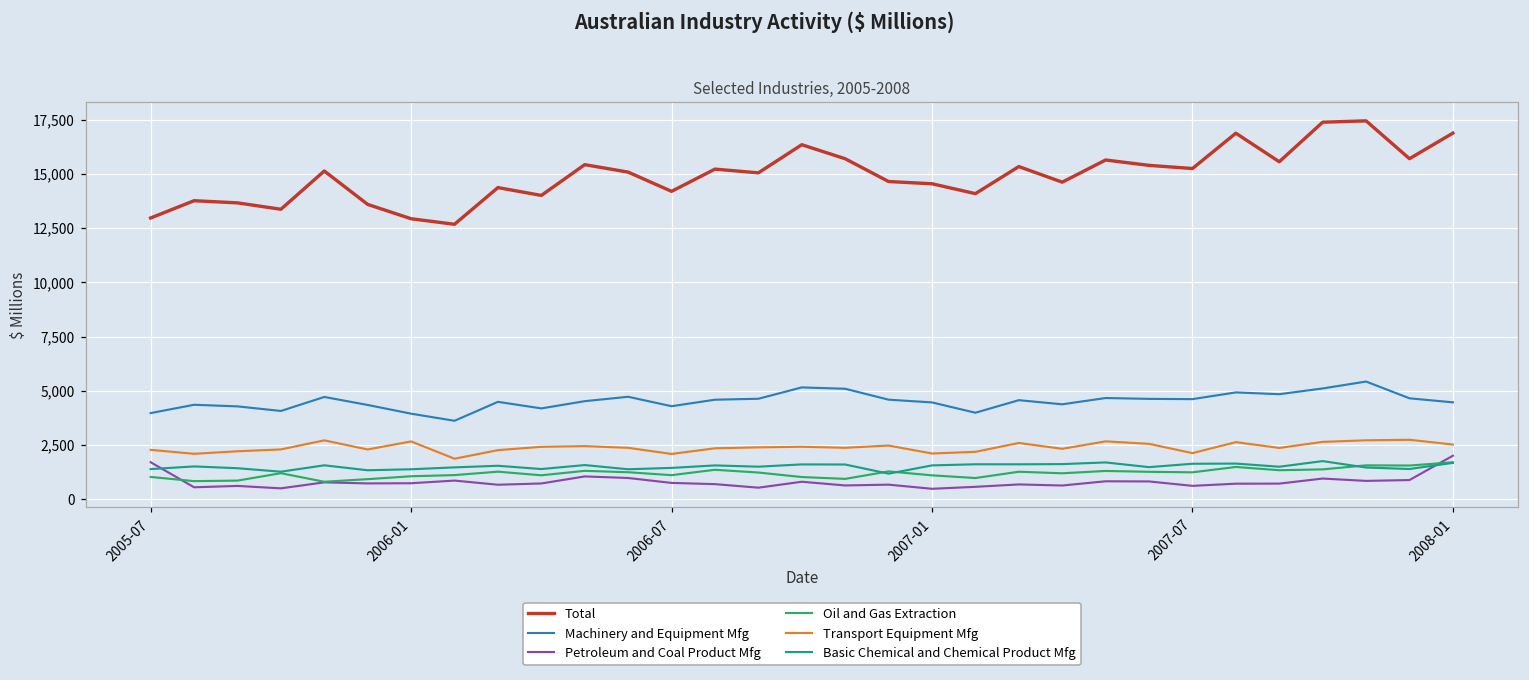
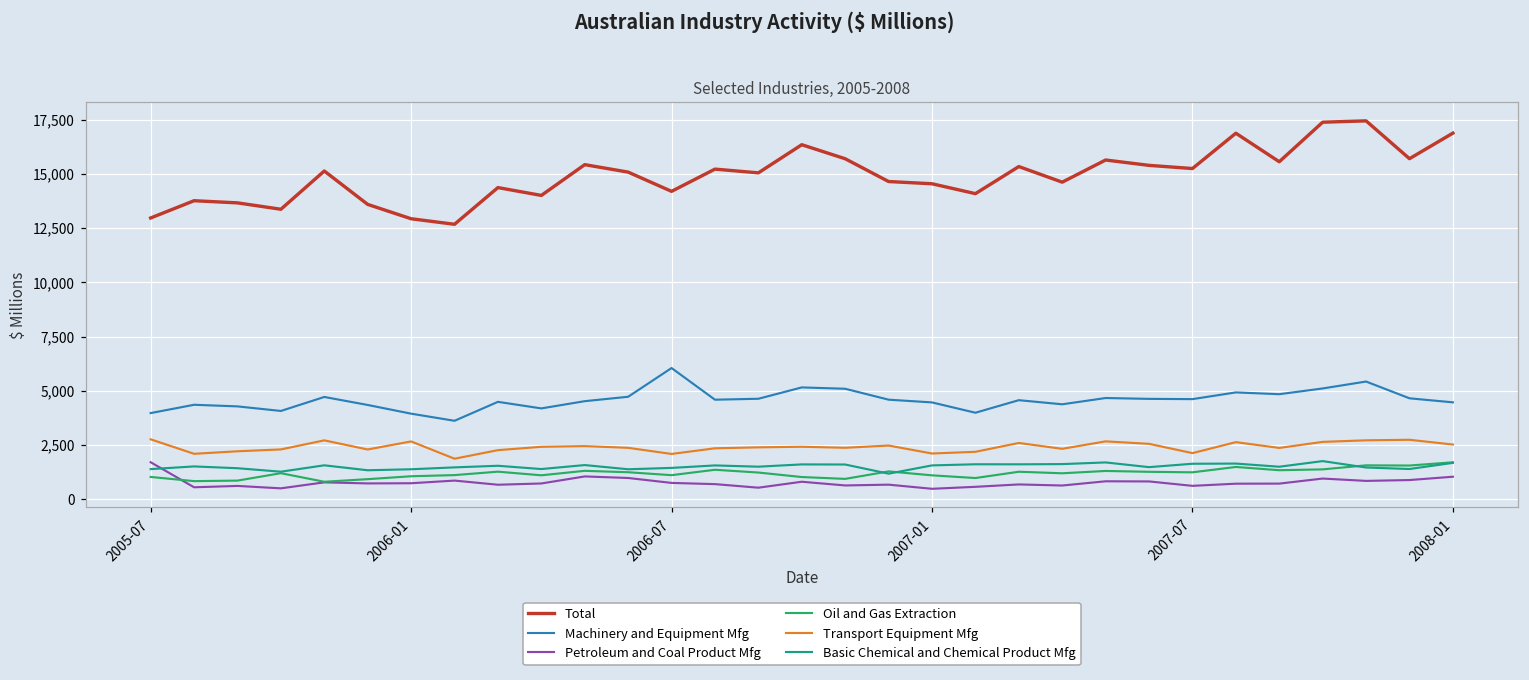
  {
    "Total": {
      "2005-07": "13,000",
      "2006-01": "12,900",
      "2006-07": "14,200",
      "2007-01": "14,500",
      "2007-07": "15,200",
      "2008-01": "16,900"
    },
    "Machinery and Equipment Mfg": {
      "2005-07": "4,000",
      "2006-01": "3,900",
-     "2006-07": "4,300",
+     "2006-07": "6,000",
      "2007-01": "4,500",
      "2007-07": "4,600",
      "2008-01": "4,500"
    },
    "Petroleum and Coal Product Mfg": {
      "2005-07": "1,700",
      "2006-01": "700",
      "2006-07": "800",
      "2007-01": "500",
      "2007-07": "600",
-     "2008-01": "2,000"
+     "2008-01": "1,000"
    },
    "Transport Equipment Mfg": {
-     "2005-07": "2,300",
+     "2005-07": "2,800",
      "2006-01": "2,700",
      "2006-07": "2,100",
      "2007-01": "2,100",
      "2007-07": "2,100",
      "2008-01": "2,500"
    }
  }
